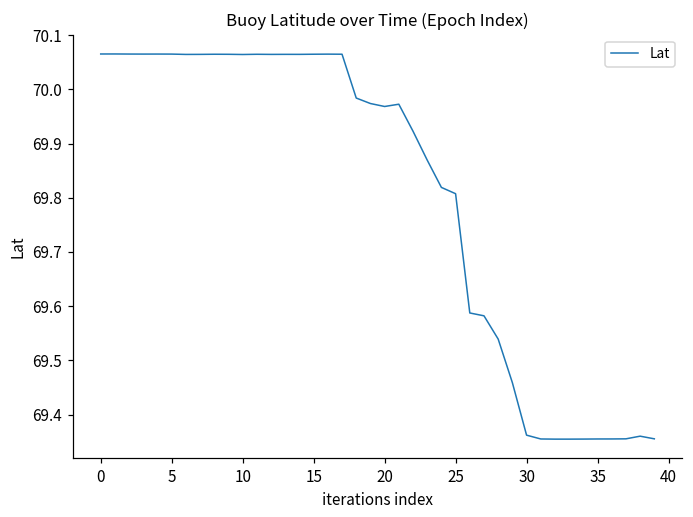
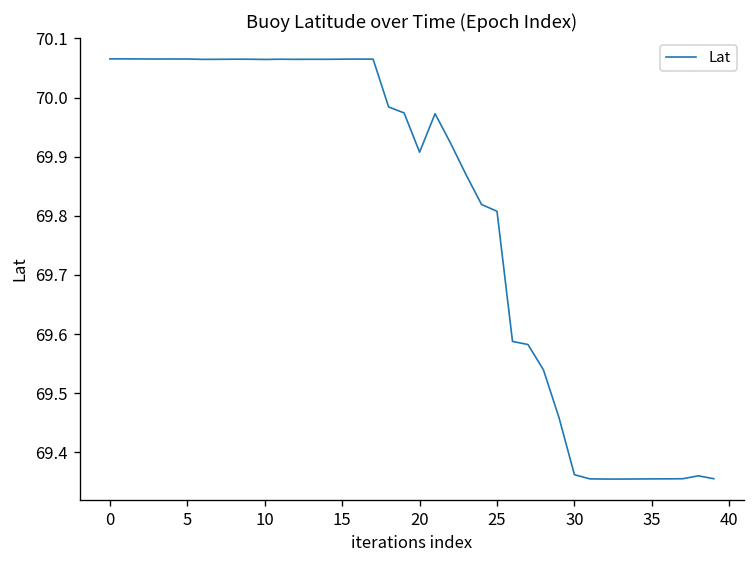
  {
    "0": 70.07,
    "5": 70.07,
    "10": 70.06,
    "15": 70.06,
-   "20": 69.97,
+   "20": 69.91,
    "25": 69.81,
    "30": 69.36,
    "35": 69.35
  }
